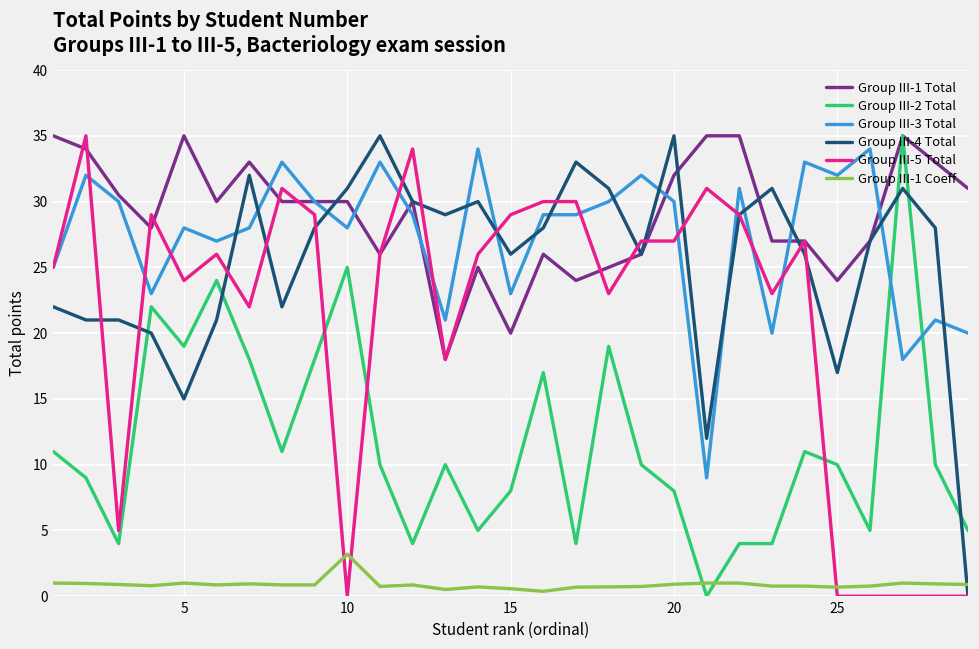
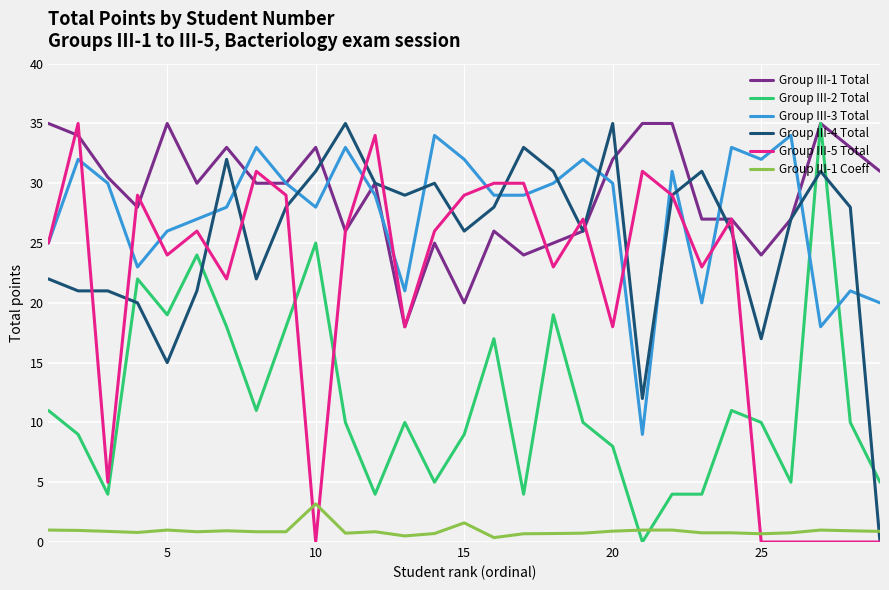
  {
    "Group III-1 Total": {
      "5": 35,
-     "10": 30,
+     "10": 33,
      "15": 20,
      "20": 32,
      "25": 24
    },
    "Group III-2 Total": {
      "5": 19,
      "10": 25,
-     "15": 8,
+     "15": 9,
      "20": 8,
      "25": 10
    },
    "Group III-3 Total": {
-     "5": 28,
+     "5": 26,
      "10": 28,
-     "15": 23,
+     "15": 32,
      "20": 30,
      "25": 32
    },
    "Group III-4 Total": {
      "5": 15.0,
      "10": 31.0,
      "15": 26.0,
      "20": 35.0,
      "25": 17.0
    },
    "Group III-5 Total": {
      "5": 24,
      "10": 0,
      "15": 29,
-     "20": 27,
+     "20": 18,
      "25": 0
    },
    "Group III-1 Coeff": {
      "5": 1.0,
      "10": 3.2,
-     "15": 0.6,
+     "15": 1.6,
      "20": 0.9,
      "25": 0.7
    }
  }
